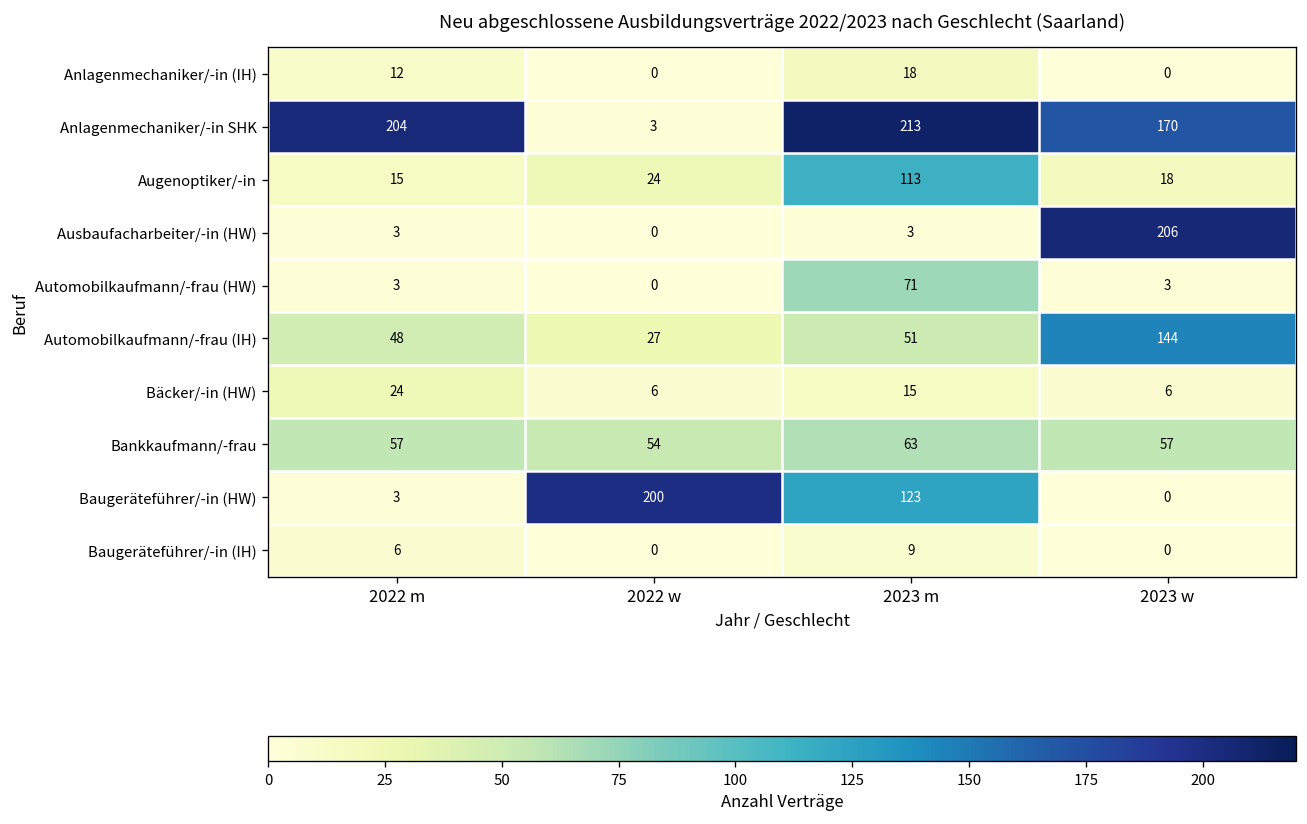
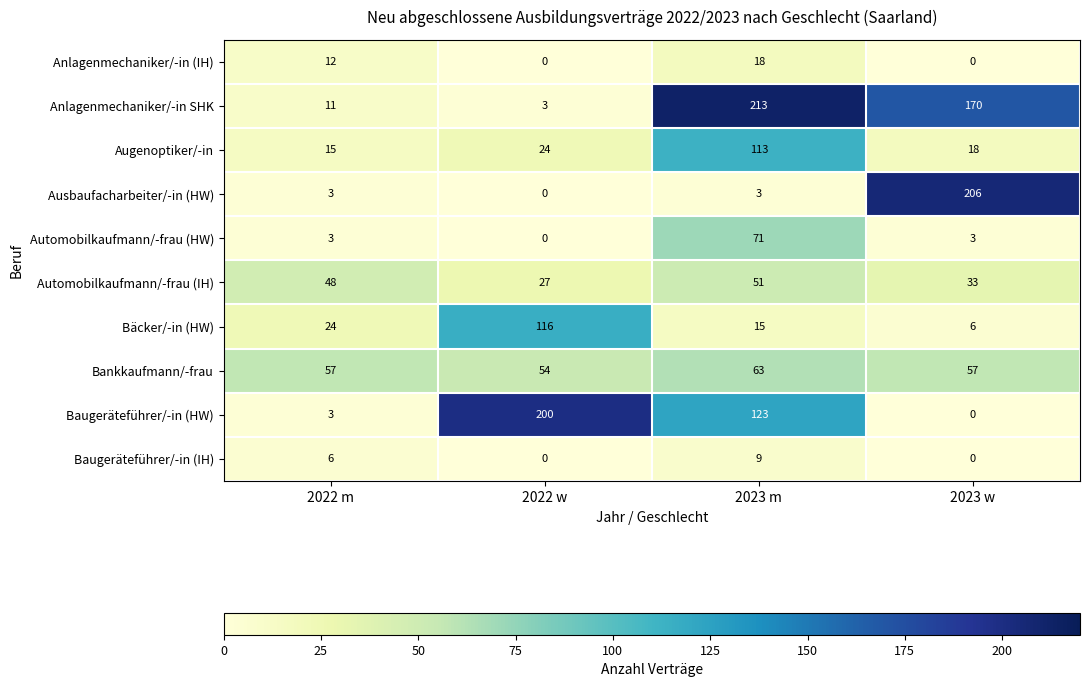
  {
    "Anlagenmechaniker/-in (IH)": {
      "2022 m": 12,
      "2022 w": 0,
      "2023 m": 18,
      "2023 w": 0
    },
    "Anlagenmechaniker/-in SHK": {
-     "2022 m": 204,
+     "2022 m": 11,
      "2022 w": 3,
      "2023 m": 213,
      "2023 w": 170
    },
    "Augenoptiker/-in": {
      "2022 m": 15,
      "2022 w": 24,
      "2023 m": 113,
      "2023 w": 18
    },
    "Ausbaufacharbeiter/-in (HW)": {
      "2022 m": 3,
      "2022 w": 0,
      "2023 m": 3,
      "2023 w": 206
    },
    "Automobilkaufmann/-frau (HW)": {
      "2022 m": 3,
      "2022 w": 0,
      "2023 m": 71,
      "2023 w": 3
    },
    "Automobilkaufmann/-frau (IH)": {
      "2022 m": 48,
      "2022 w": 27,
      "2023 m": 51,
-     "2023 w": 144
+     "2023 w": 33
    },
    "Bäcker/-in (HW)": {
      "2022 m": 24,
-     "2022 w": 6,
+     "2022 w": 116,
      "2023 m": 15,
      "2023 w": 6
    },
    "Bankkaufmann/-frau": {
      "2022 m": 57,
      "2022 w": 54,
      "2023 m": 63,
      "2023 w": 57
    },
    "Baugeräteführer/-in (HW)": {
      "2022 m": 3,
      "2022 w": 200,
      "2023 m": 123,
      "2023 w": 0
    },
    "Baugeräteführer/-in (IH)": {
      "2022 m": 6,
      "2022 w": 0,
      "2023 m": 9,
      "2023 w": 0
    }
  }
